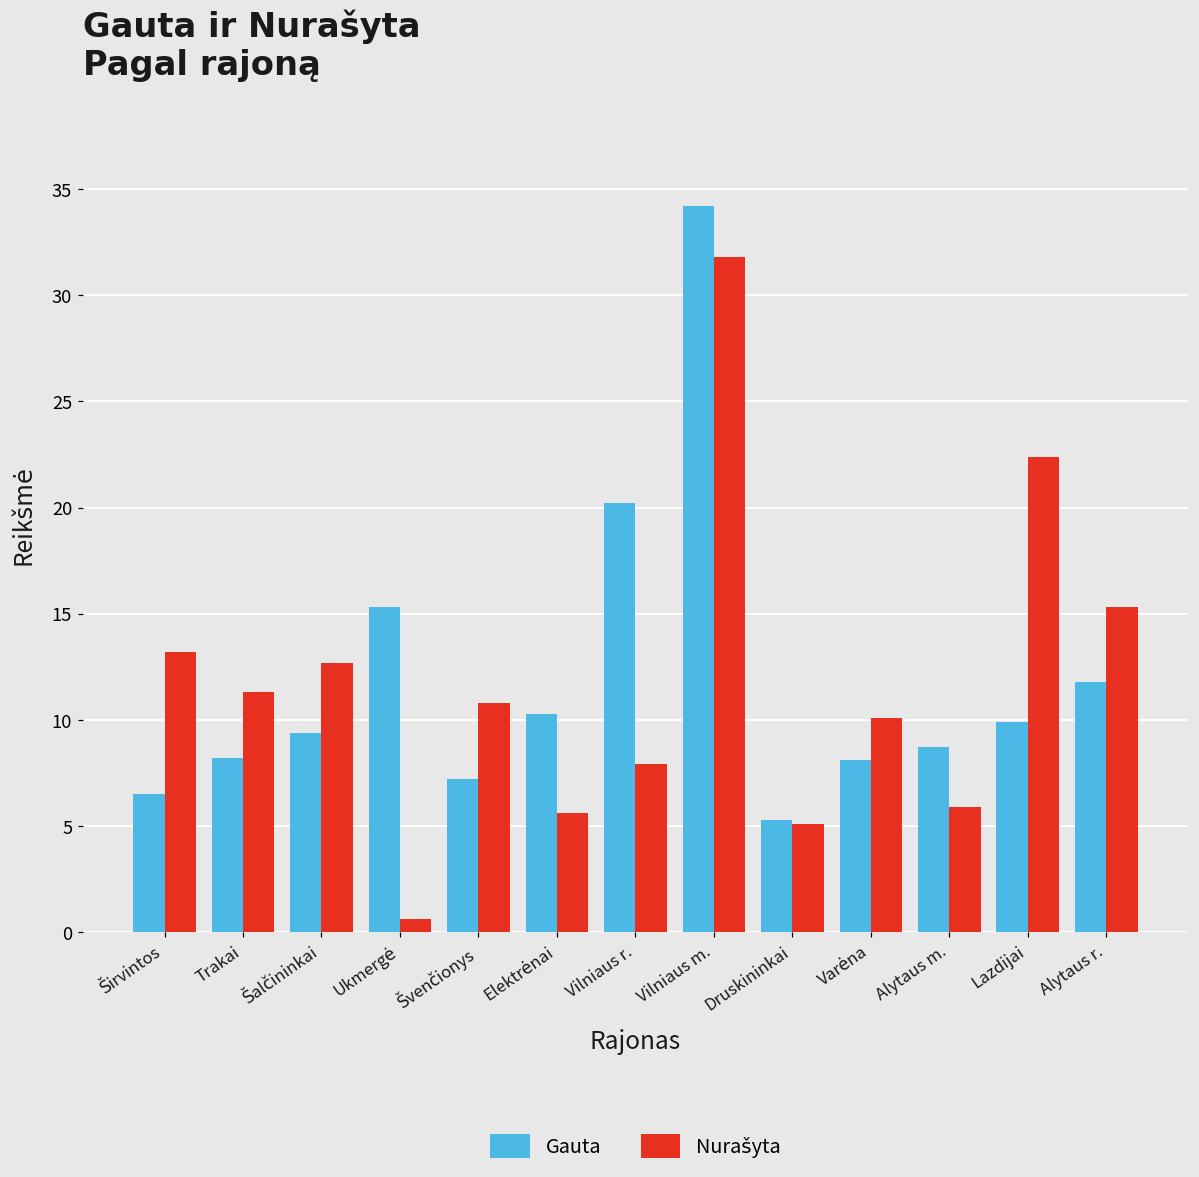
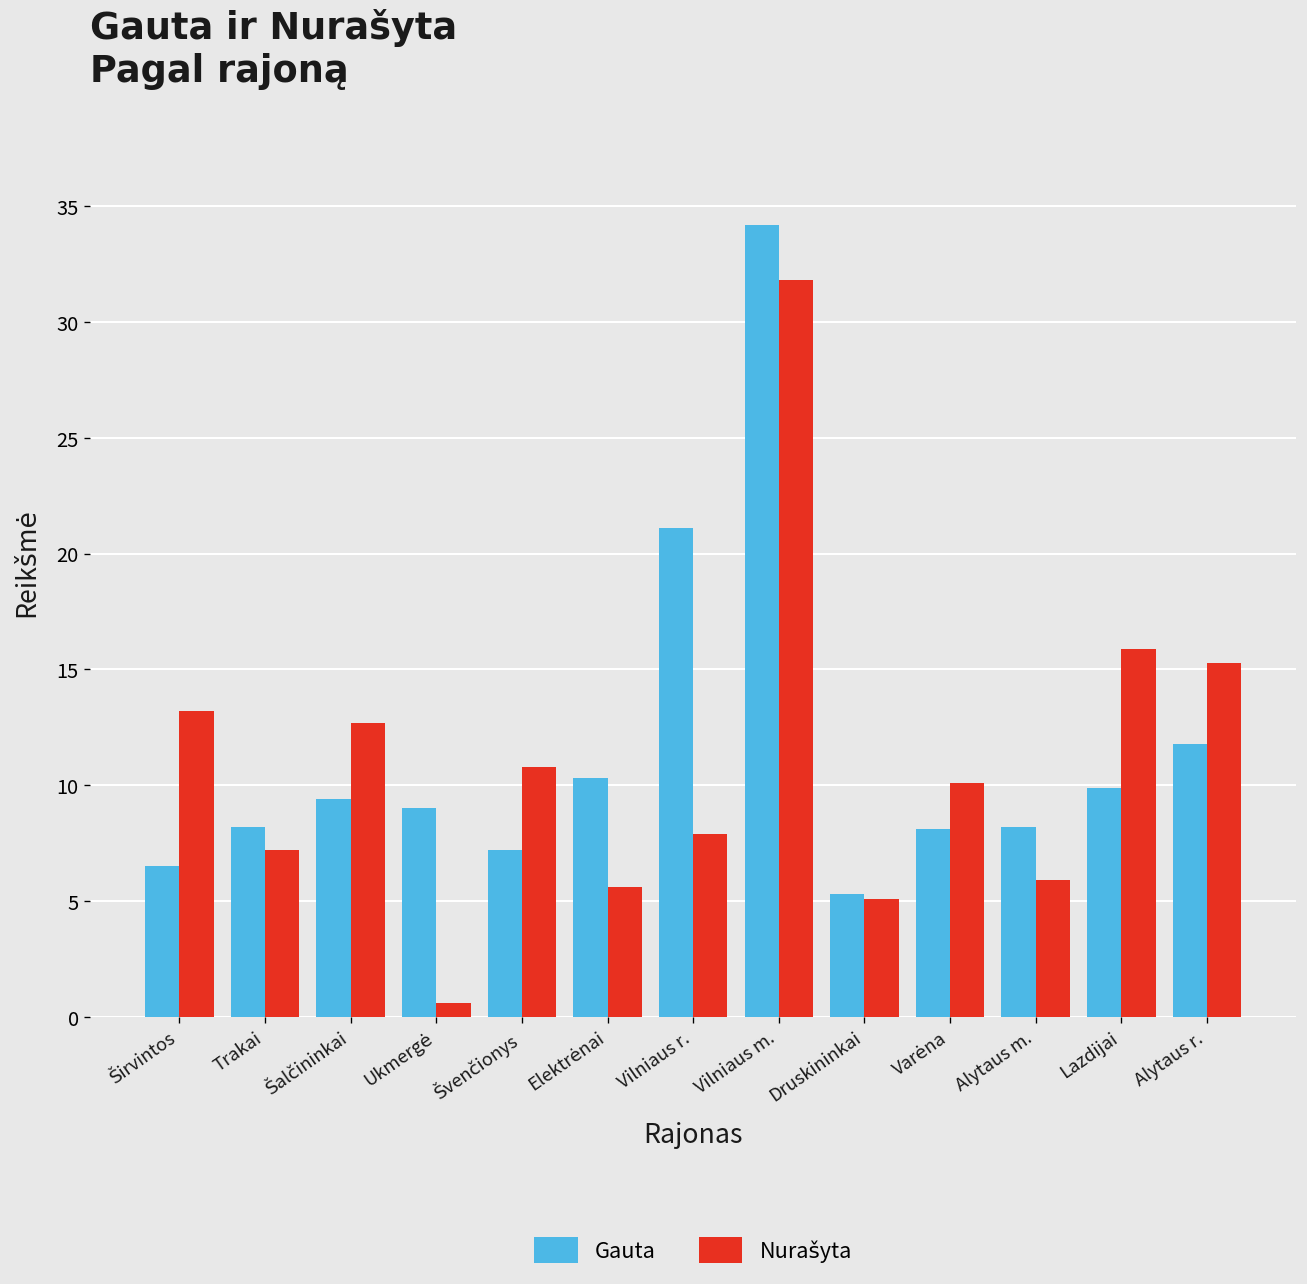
  {
    "Gauta": {
      "Širvintos": 6.5,
      "Trakai": 8.2,
      "Šalčininkai": 9.4,
-     "Ukmergė": 15.3,
+     "Ukmergė": 9.0,
      "Švenčionys": 7.2,
      "Elektrėnai": 10.3,
-     "Vilniaus r.": 20.2,
+     "Vilniaus r.": 21.1,
      "Vilniaus m.": 34.2,
      "Druskininkai": 5.3,
      "Varėna": 8.1,
-     "Alytaus m.": 8.7,
+     "Alytaus m.": 8.2,
      "Lazdijai": 9.9,
      "Alytaus r.": 11.8
    },
    "Nurašyta": {
      "Širvintos": 13.2,
-     "Trakai": 11.3,
+     "Trakai": 7.2,
      "Šalčininkai": 12.7,
      "Ukmergė": 0.6,
      "Švenčionys": 10.8,
      "Elektrėnai": 5.6,
      "Vilniaus r.": 7.9,
      "Vilniaus m.": 31.8,
      "Druskininkai": 5.1,
      "Varėna": 10.1,
      "Alytaus m.": 5.9,
-     "Lazdijai": 22.4,
+     "Lazdijai": 15.9,
      "Alytaus r.": 15.3
    }
  }
